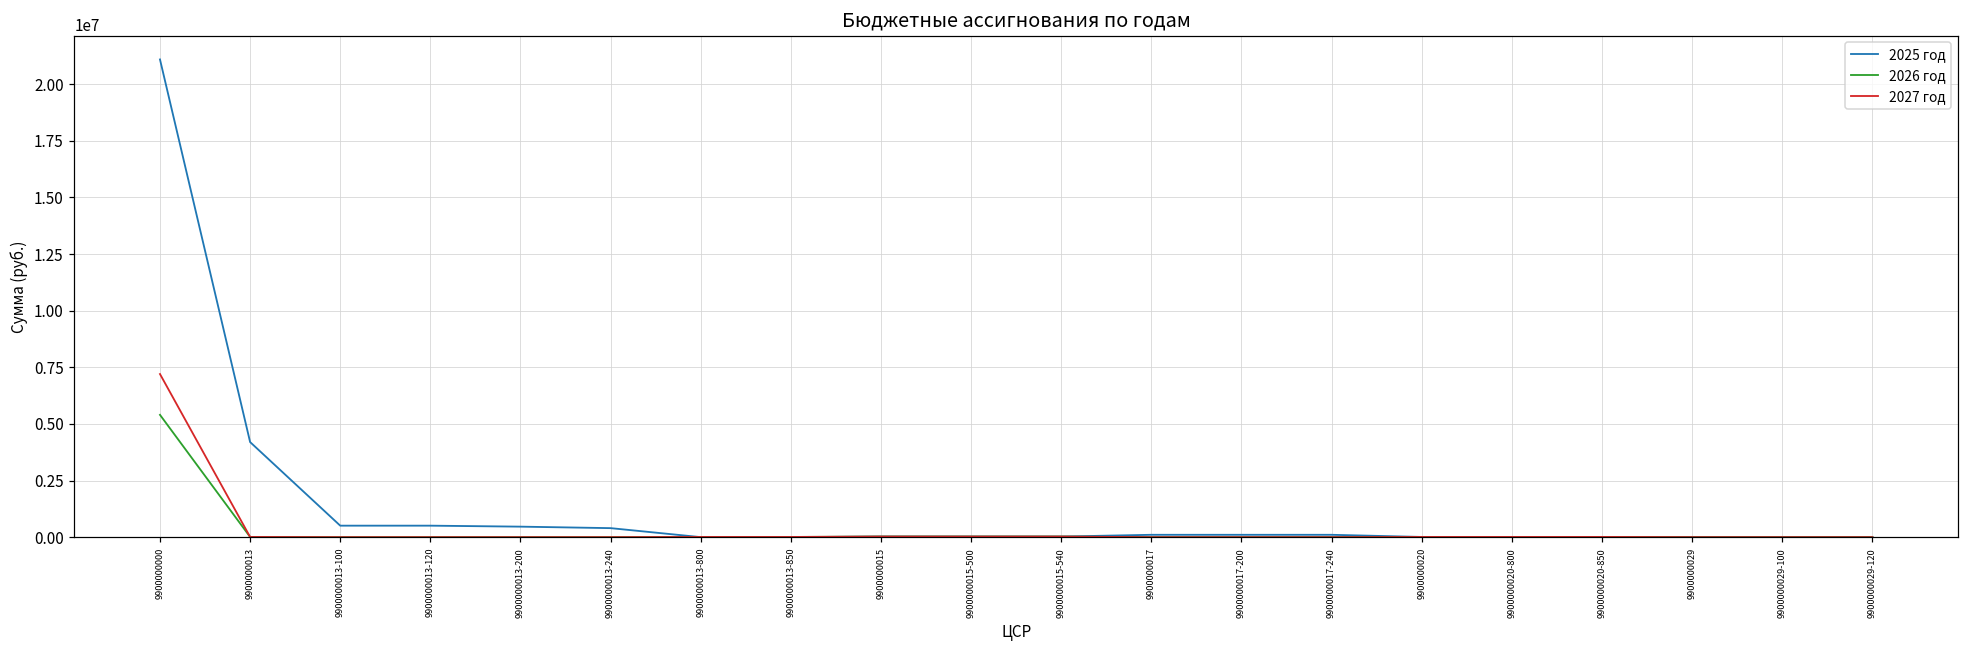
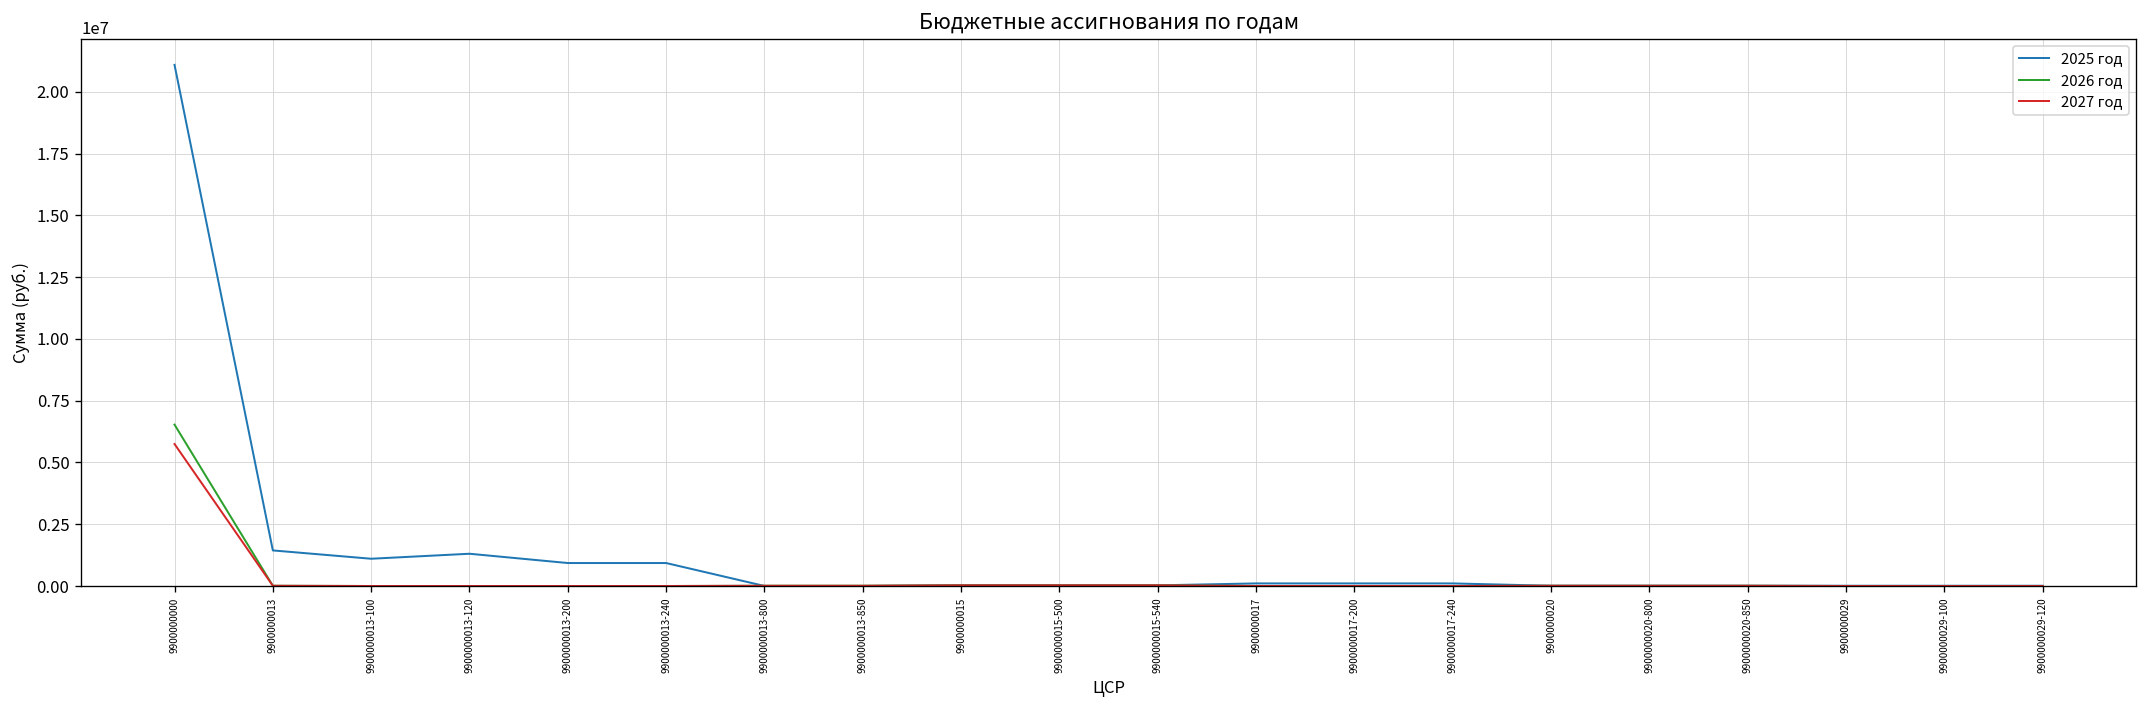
  {
    "2025 год": {
      "9900000000": 21100000,
-     "9900000013": 4200000,
-     "9900000013-100": 500000,
-     "9900000013-120": 500000,
-     "9900000013-200": 500000,
-     "9900000013-240": 400000
+     "9900000013": 1400000,
+     "9900000013-100": 1100000,
+     "9900000013-120": 1300000,
+     "9900000013-200": 900000,
+     "9900000013-240": 900000
    },
    "2026 год": {
-     "9900000000": 5400000
+     "9900000000": 6500000
    },
    "2027 год": {
-     "9900000000": 7200000
+     "9900000000": 5700000
    }
  }
